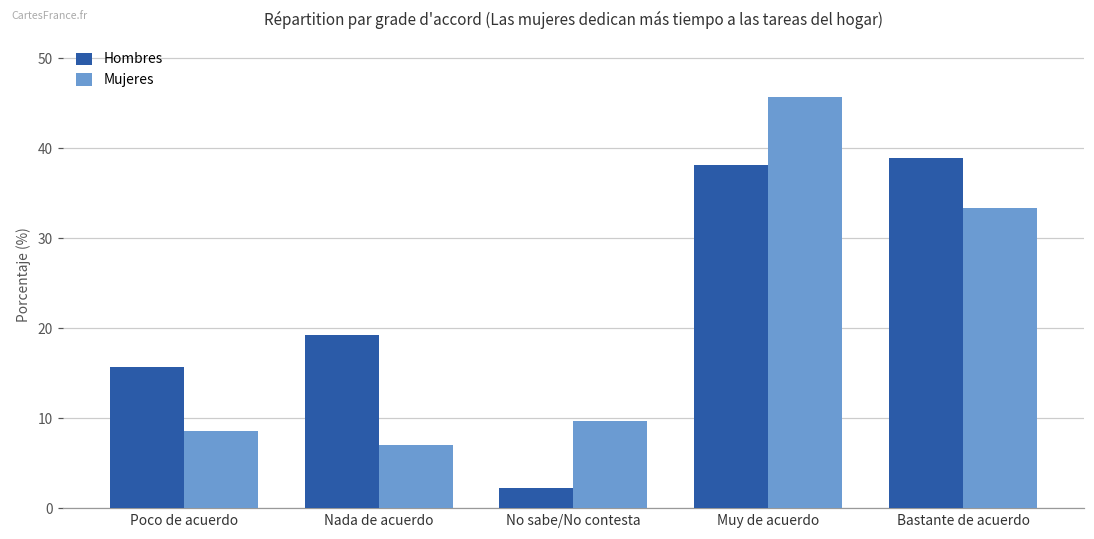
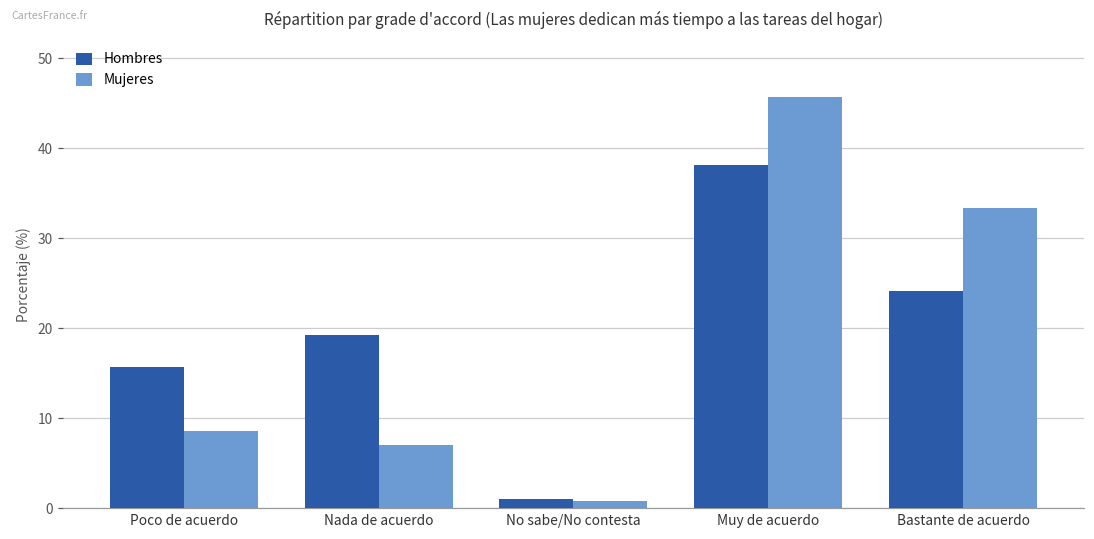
  {
    "Hombres": {
      "Poco de acuerdo": 16,
      "Nada de acuerdo": 19,
-     "No sabe/No contesta": 2,
+     "No sabe/No contesta": 1,
      "Muy de acuerdo": 38,
-     "Bastante de acuerdo": 39
+     "Bastante de acuerdo": 24
    },
    "Mujeres": {
      "Poco de acuerdo": 9,
      "Nada de acuerdo": 7,
-     "No sabe/No contesta": 10,
+     "No sabe/No contesta": 1,
      "Muy de acuerdo": 46,
      "Bastante de acuerdo": 33
    }
  }
